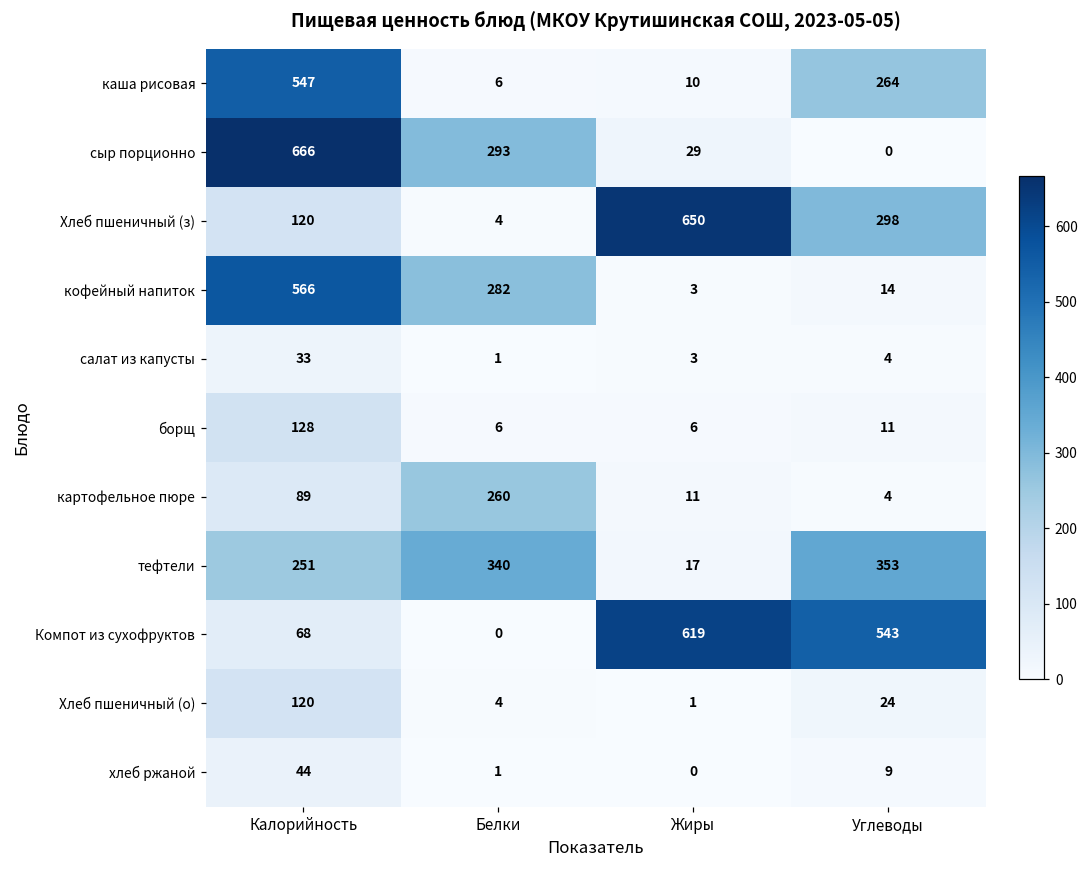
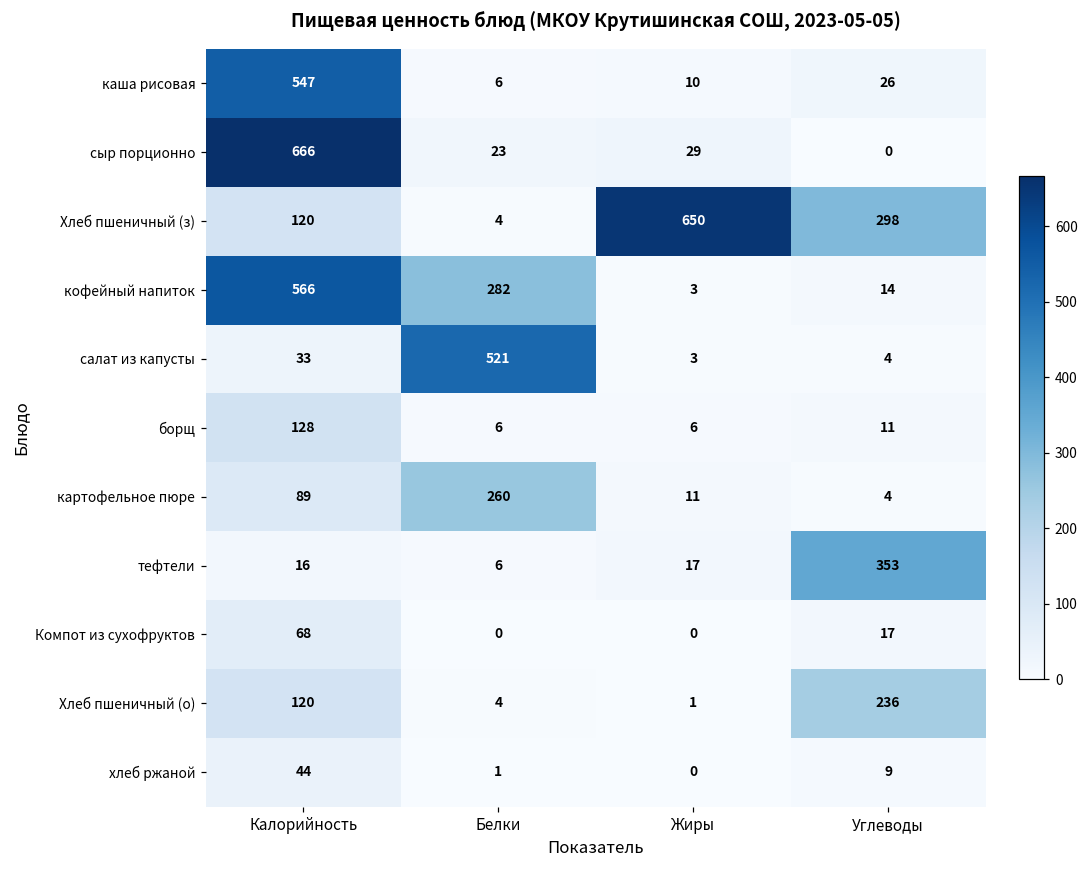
  {
    "каша рисовая": {
      "Калорийность": 547,
      "Белки": 6,
      "Жиры": 10,
-     "Углеводы": 264
+     "Углеводы": 26
    },
    "сыр порционно": {
      "Калорийность": 666,
-     "Белки": 293,
+     "Белки": 23,
      "Жиры": 29,
      "Углеводы": 0
    },
    "Хлеб пшеничный (з)": {
      "Калорийность": 120,
      "Белки": 4,
      "Жиры": 650,
      "Углеводы": 298
    },
    "кофейный напиток": {
      "Калорийность": 566,
      "Белки": 282,
      "Жиры": 3,
      "Углеводы": 14
    },
    "салат из капусты": {
      "Калорийность": 33,
-     "Белки": 1,
+     "Белки": 521,
      "Жиры": 3,
      "Углеводы": 4
    },
    "борщ": {
      "Калорийность": 128,
      "Белки": 6,
      "Жиры": 6,
      "Углеводы": 11
    },
    "картофельное пюре": {
      "Калорийность": 89,
      "Белки": 260,
      "Жиры": 11,
      "Углеводы": 4
    },
    "тефтели": {
-     "Калорийность": 251,
-     "Белки": 340,
+     "Калорийность": 16,
+     "Белки": 6,
      "Жиры": 17,
      "Углеводы": 353
    },
    "Компот из сухофруктов": {
      "Калорийность": 68,
      "Белки": 0,
-     "Жиры": 619,
-     "Углеводы": 543
+     "Жиры": 0,
+     "Углеводы": 17
    },
    "Хлеб пшеничный (о)": {
      "Калорийность": 120,
      "Белки": 4,
      "Жиры": 1,
-     "Углеводы": 24
+     "Углеводы": 236
    },
    "хлеб ржаной": {
      "Калорийность": 44,
      "Белки": 1,
      "Жиры": 0,
      "Углеводы": 9
    }
  }
